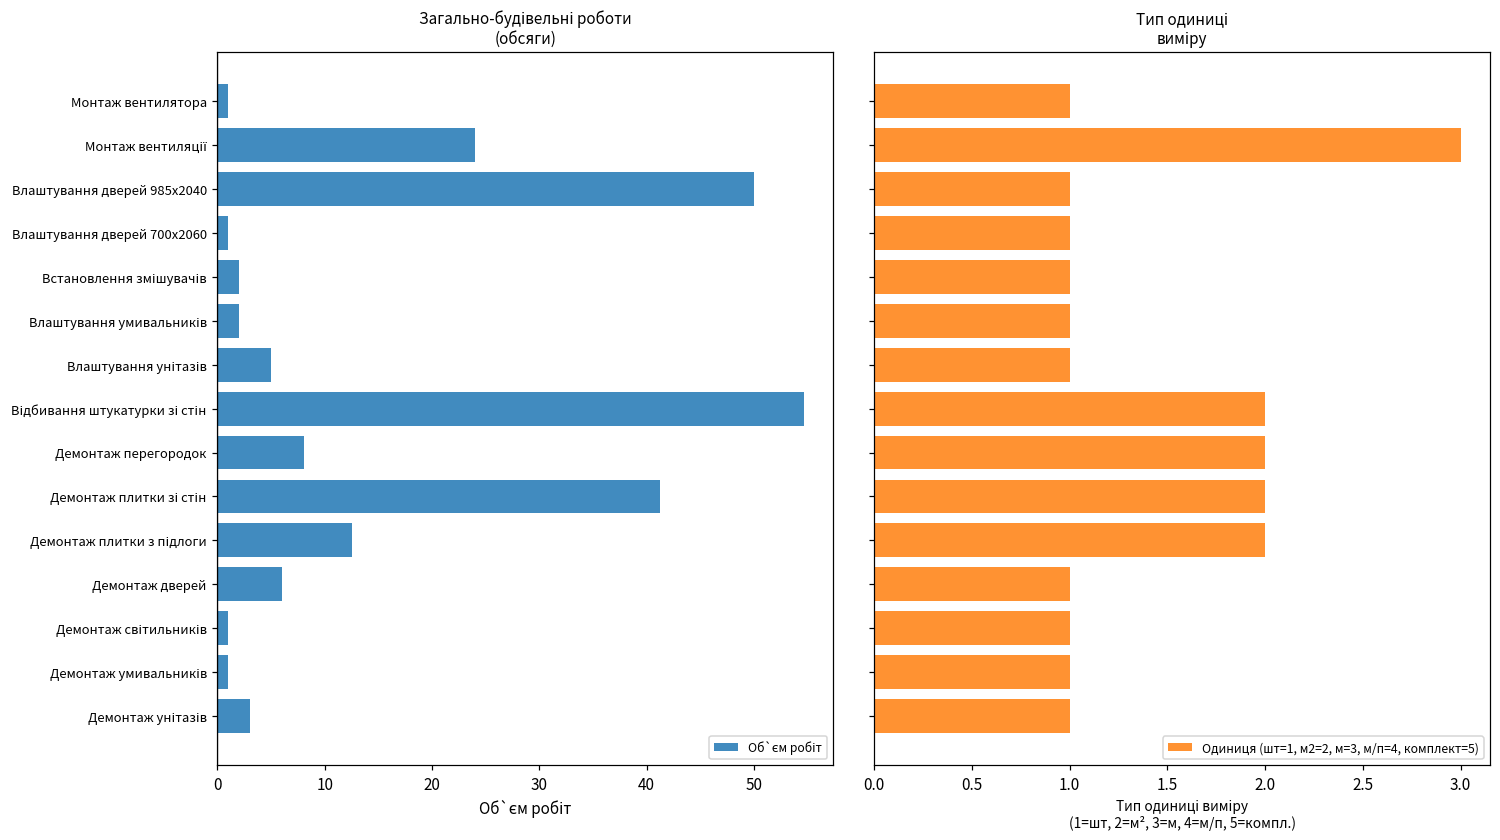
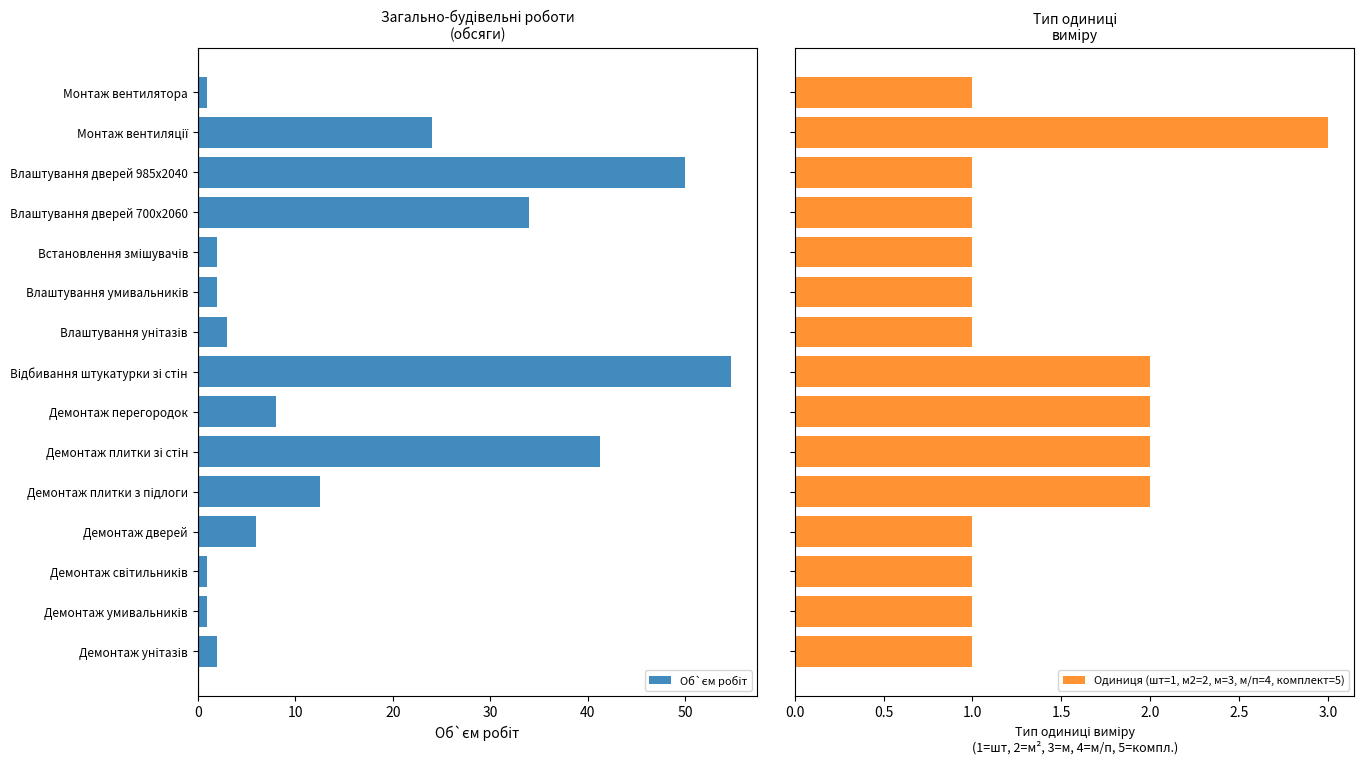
  {
    "Загально-будівельні роботи (обсяги)": {
      "Монтаж вентилятора": 1,
      "Монтаж вентиляції": 24,
      "Влаштування дверей 985х2040": 50,
-     "Влаштування дверей 700х2060": 1,
+     "Влаштування дверей 700х2060": 34,
      "Встановлення змішувачів": 2,
      "Влаштування умивальників": 2,
-     "Влаштування унітазів": 5,
+     "Влаштування унітазів": 3,
      "Відбивання штукатурки зі стін": 55,
      "Демонтаж перегородок": 8,
      "Демонтаж плитки зі стін": 41,
      "Демонтаж плитки з підлоги": 13,
      "Демонтаж дверей": 6,
      "Демонтаж світильників": 1,
      "Демонтаж умивальників": 1,
-     "Демонтаж унітазів": 3
+     "Демонтаж унітазів": 2
    }
  }
